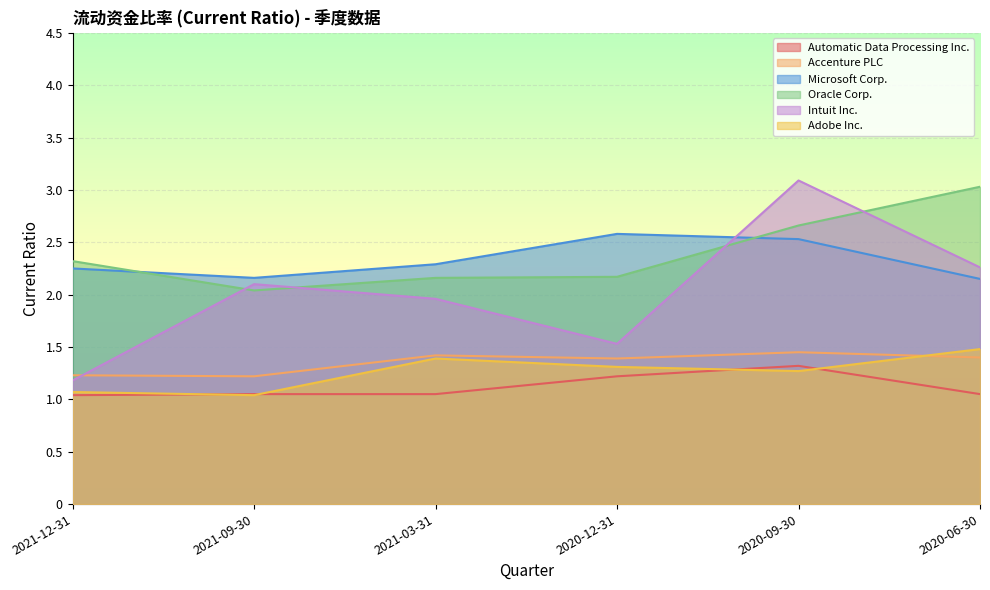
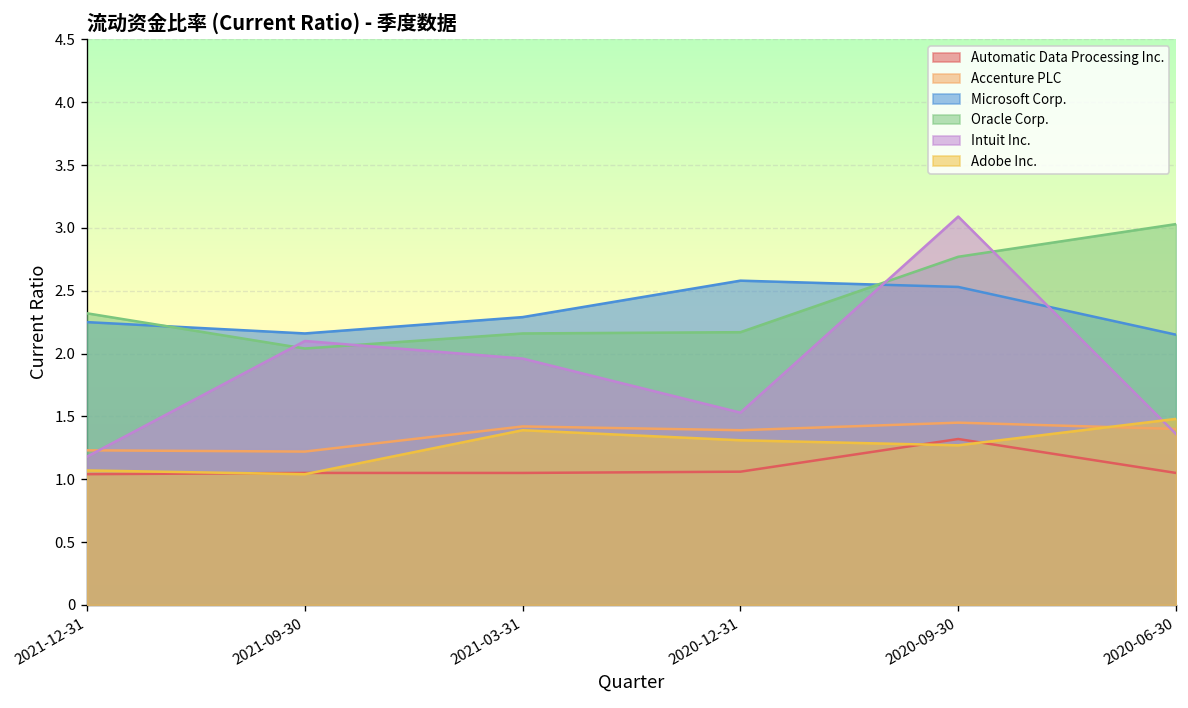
  {
    "Automatic Data Processing Inc.": {
      "2021-12-31": 1.04,
      "2021-03-31": 1.05,
-     "2020-12-31": 1.22,
+     "2020-12-31": 1.06,
      "2020-09-30": 1.32,
      "2020-06-30": 1.05
    },
    "Microsoft Corp.": {
      "2021-12-31": 2.25,
      "2021-09-30": 2.16,
      "2021-03-31": 2.29,
      "2020-12-31": 2.58,
      "2020-09-30": 2.53,
      "2020-06-30": 2.15
    },
    "Oracle Corp.": {
      "2021-12-31": 2.32,
      "2021-09-30": 2.04,
      "2021-03-31": 2.16,
      "2020-12-31": 2.17,
-     "2020-09-30": 2.66,
+     "2020-09-30": 2.77,
      "2020-06-30": 3.03
    },
    "Intuit Inc.": {
      "2021-12-31": 1.18,
      "2021-09-30": 2.10,
      "2021-03-31": 1.96,
      "2020-12-31": 1.53,
      "2020-09-30": 3.09,
-     "2020-06-30": 2.26
+     "2020-06-30": 1.36
    }
  }
